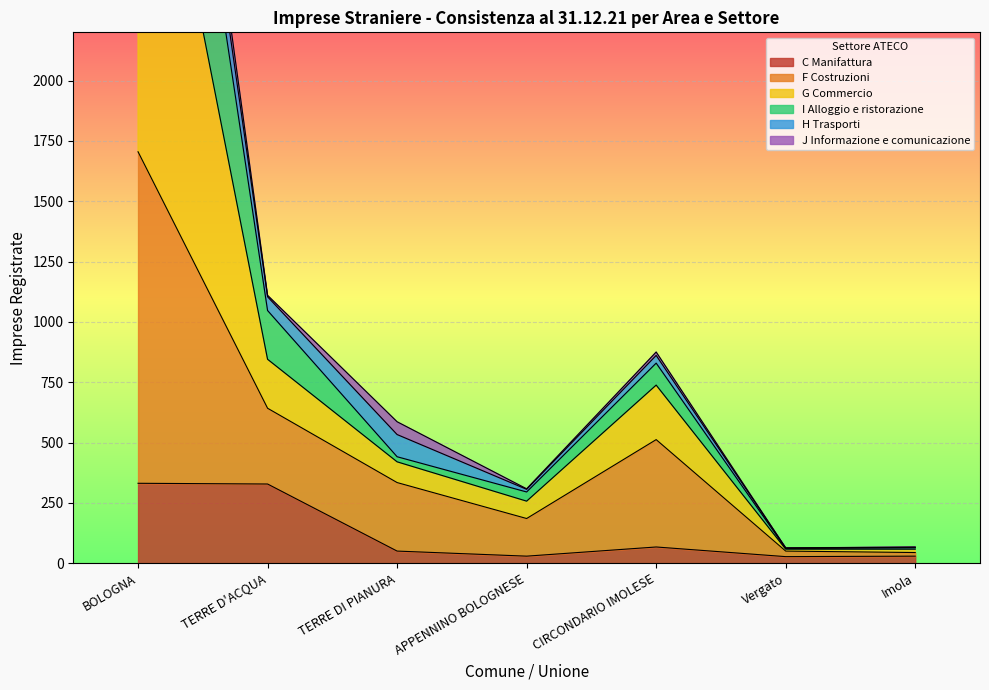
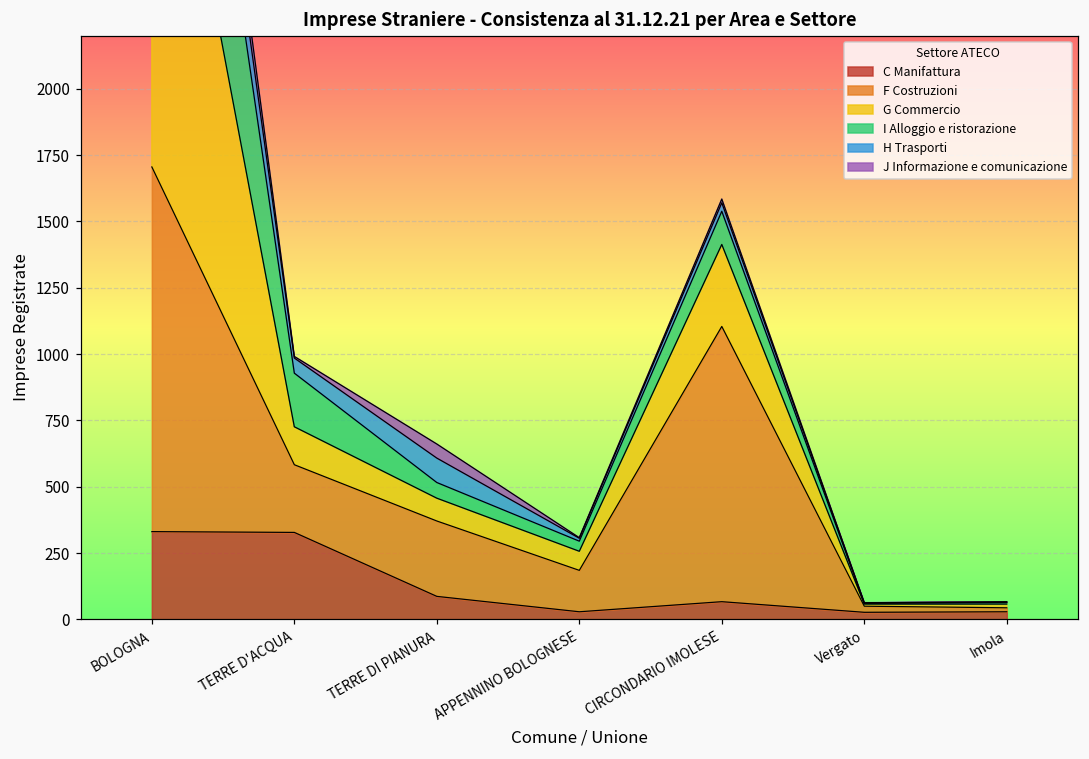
  {
    "C Manifattura": {
      "BOLOGNA": 330,
      "TERRE D'ACQUA": 330,
-     "TERRE DI PIANURA": 50,
+     "TERRE DI PIANURA": 90,
      "APPENNINO BOLOGNESE": 30,
      "CIRCONDARIO IMOLESE": 70,
      "Vergato": 30,
      "Imola": 30
    },
    "F Costruzioni": {
      "BOLOGNA": 1370,
-     "TERRE D'ACQUA": 310,
+     "TERRE D'ACQUA": 260,
      "TERRE DI PIANURA": 280,
      "APPENNINO BOLOGNESE": 160,
-     "CIRCONDARIO IMOLESE": 450,
+     "CIRCONDARIO IMOLESE": 1040,
      "Imola": 20
    },
    "G Commercio": {
-     "TERRE D'ACQUA": 200,
+     "TERRE D'ACQUA": 140,
      "TERRE DI PIANURA": 90,
      "APPENNINO BOLOGNESE": 70,
-     "CIRCONDARIO IMOLESE": 230
+     "CIRCONDARIO IMOLESE": 310
    },
    "I Alloggio e ristorazione": {
      "TERRE D'ACQUA": 200,
-     "TERRE DI PIANURA": 20,
+     "TERRE DI PIANURA": 60,
      "APPENNINO BOLOGNESE": 40,
-     "CIRCONDARIO IMOLESE": 90
+     "CIRCONDARIO IMOLESE": 130
    },
    "H Trasporti": {
      "TERRE DI PIANURA": 90,
      "CIRCONDARIO IMOLESE": 30
    },
    "J Informazione e comunicazione": {
      "TERRE DI PIANURA": 50,
      "CIRCONDARIO IMOLESE": 10
    }
  }
